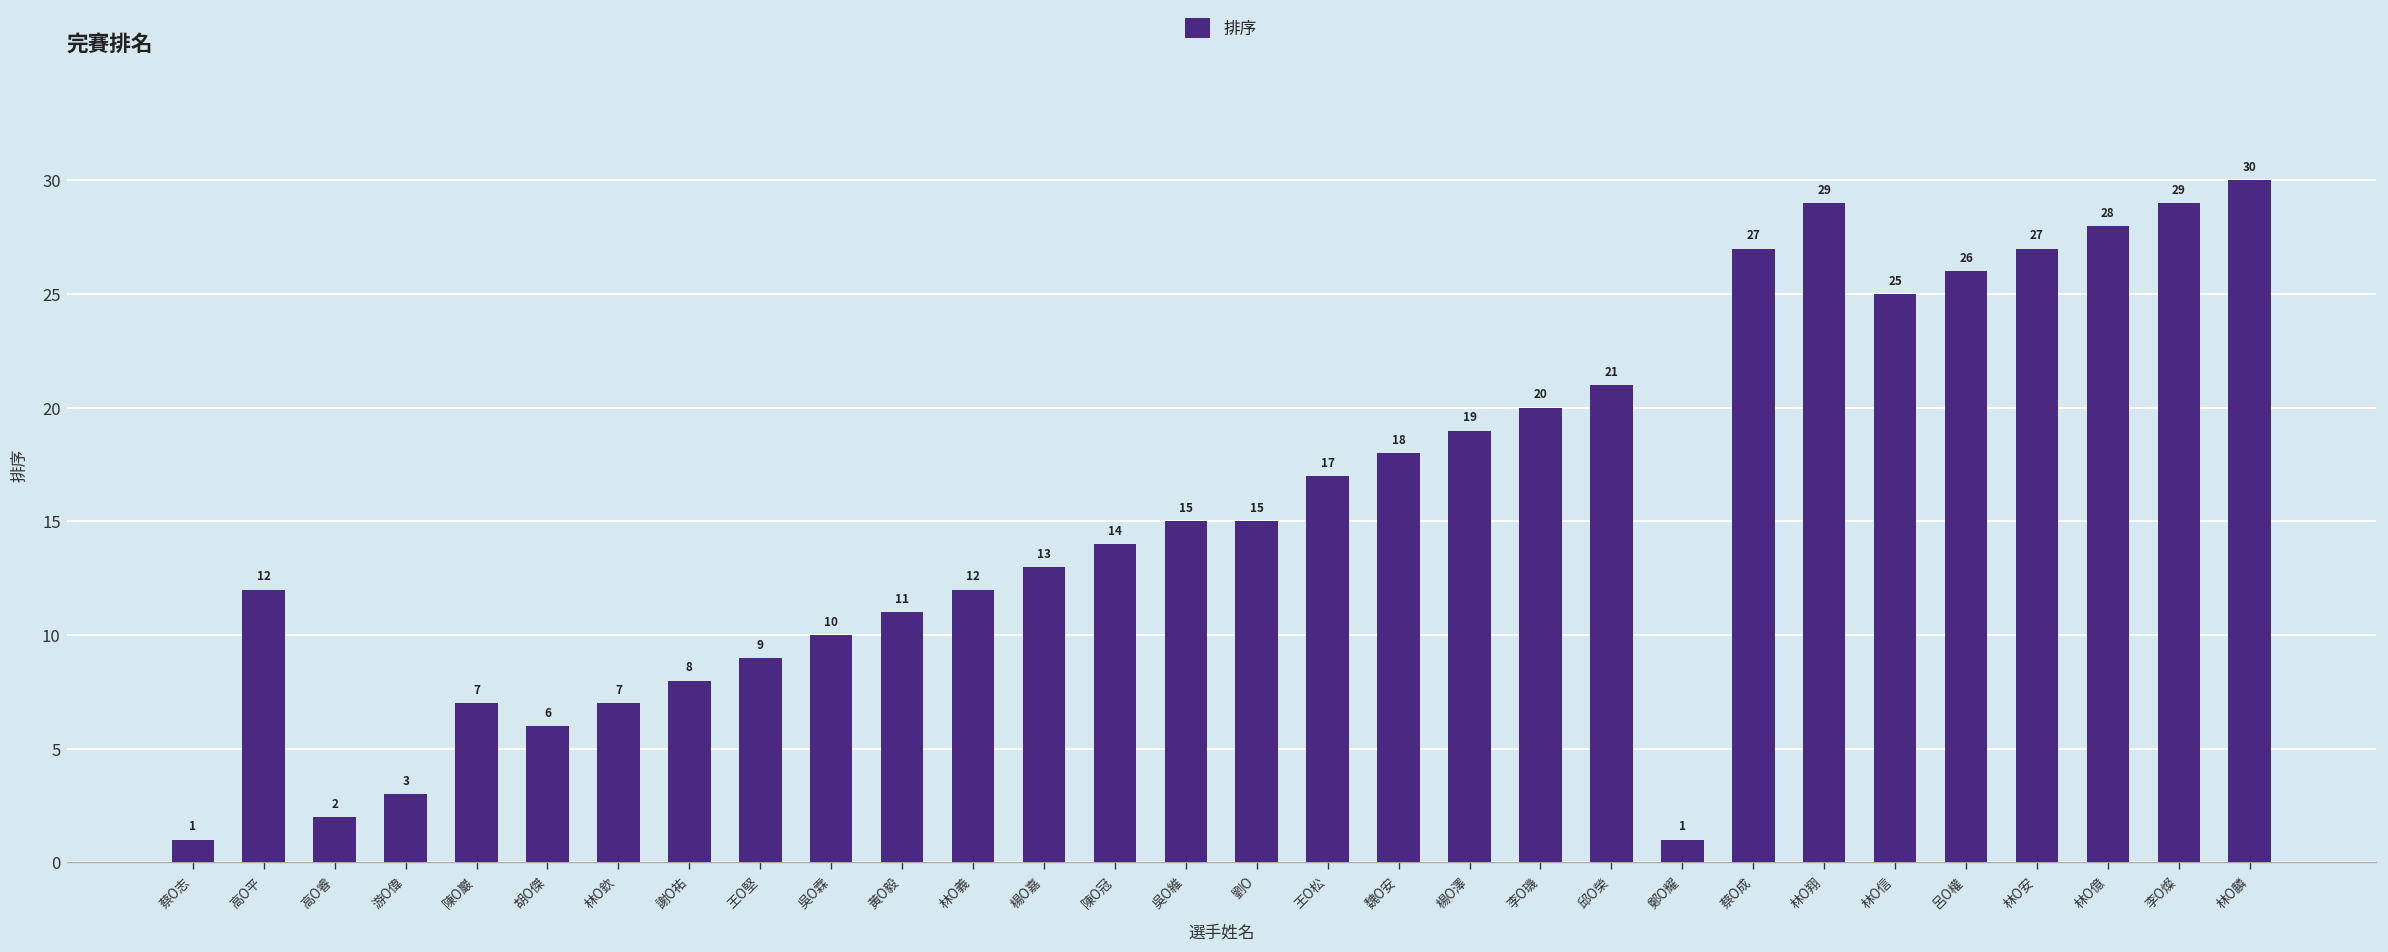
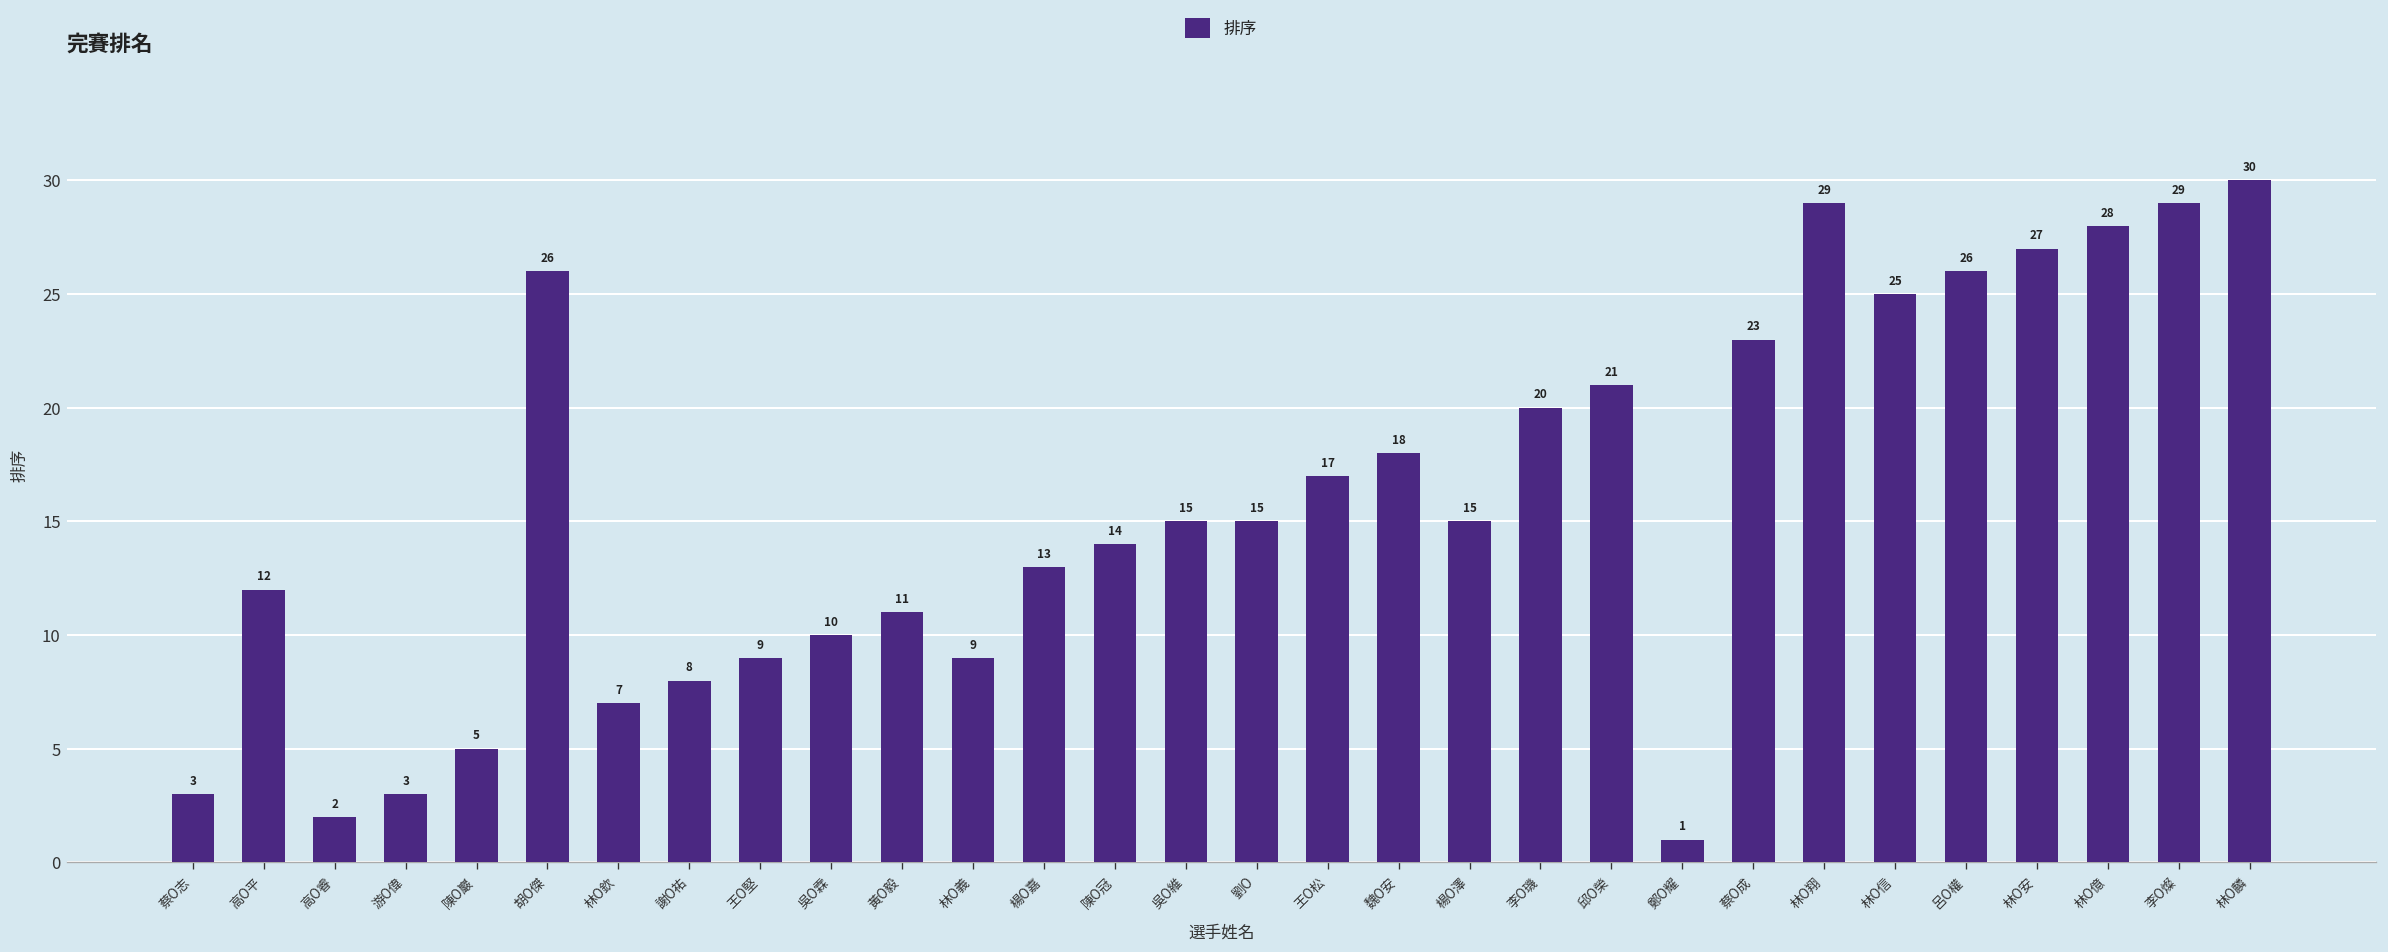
  {
-   "蔡O志": 1,
+   "蔡O志": 3,
    "高O平": 12,
    "高O睿": 2,
    "游O偉": 3,
-   "陳O巖": 7,
-   "胡O傑": 6,
+   "陳O巖": 5,
+   "胡O傑": 26,
    "林O欽": 7,
    "謝O祐": 8,
    "王O堅": 9,
    "吳O霖": 10,
    "黃O毅": 11,
-   "林O義": 12,
+   "林O義": 9,
    "楊O嘉": 13,
    "陳O冠": 14,
    "吳O維": 15,
    "劉O": 15,
    "王O松": 17,
    "魏O安": 18,
-   "楊O澤": 19,
+   "楊O澤": 15,
    "李O璣": 20,
    "邱O榮": 21,
    "鄭O耀": 1,
-   "蔡O成": 27,
+   "蔡O成": 23,
    "林O翔": 29,
    "林O信": 25,
    "呂O權": 26,
    "林O安": 27,
    "林O億": 28,
    "李O燦": 29,
    "林O麟": 30
  }
